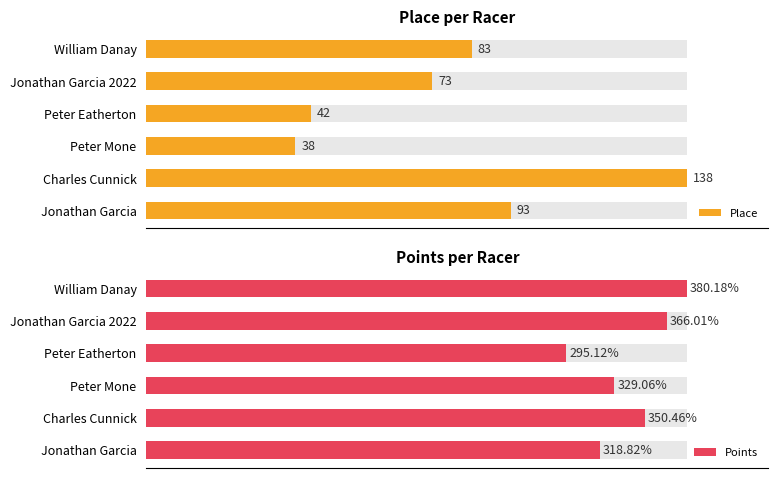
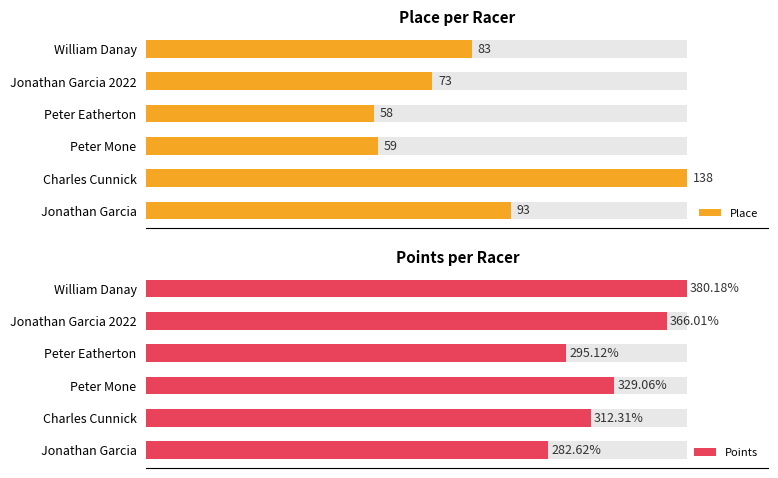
  {
    "Place per Racer": {
      "Place": {
-       "Peter Eatherton": "42",
-       "Peter Mone": "38",
+       "Peter Eatherton": "58",
+       "Peter Mone": "59",
        "Charles Cunnick": "138"
      }
    },
    "Points per Racer": {
      "Points": {
        "William Danay": "380.18%",
-       "Charles Cunnick": "350.46%",
-       "Jonathan Garcia": "318.82%"
+       "Charles Cunnick": "312.31%",
+       "Jonathan Garcia": "282.62%"
      }
    }
  }
